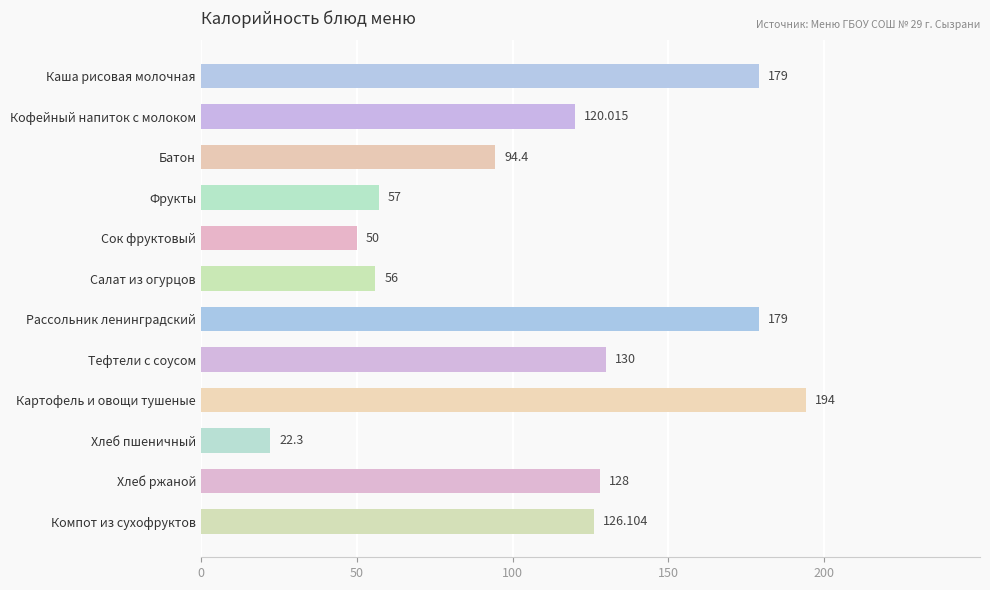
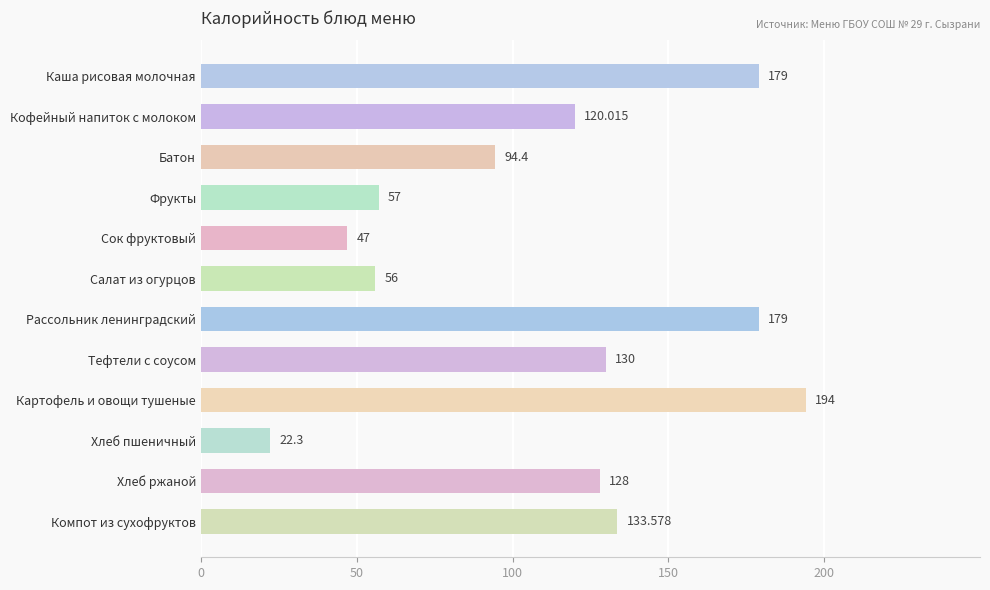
  {
    "Каша рисовая молочная": 179,
    "Кофейный напиток с молоком": 120.015,
    "Батон": 94.4,
    "Фрукты": 57,
-   "Сок фруктовый": 50,
+   "Сок фруктовый": 47,
    "Салат из огурцов": 56,
    "Рассольник ленинградский": 179,
    "Тефтели с соусом": 130,
    "Картофель и овощи тушеные": 194,
    "Хлеб пшеничный": 22.3,
    "Хлеб ржаной": 128,
-   "Компот из сухофруктов": 126.104
+   "Компот из сухофруктов": 133.578
  }
